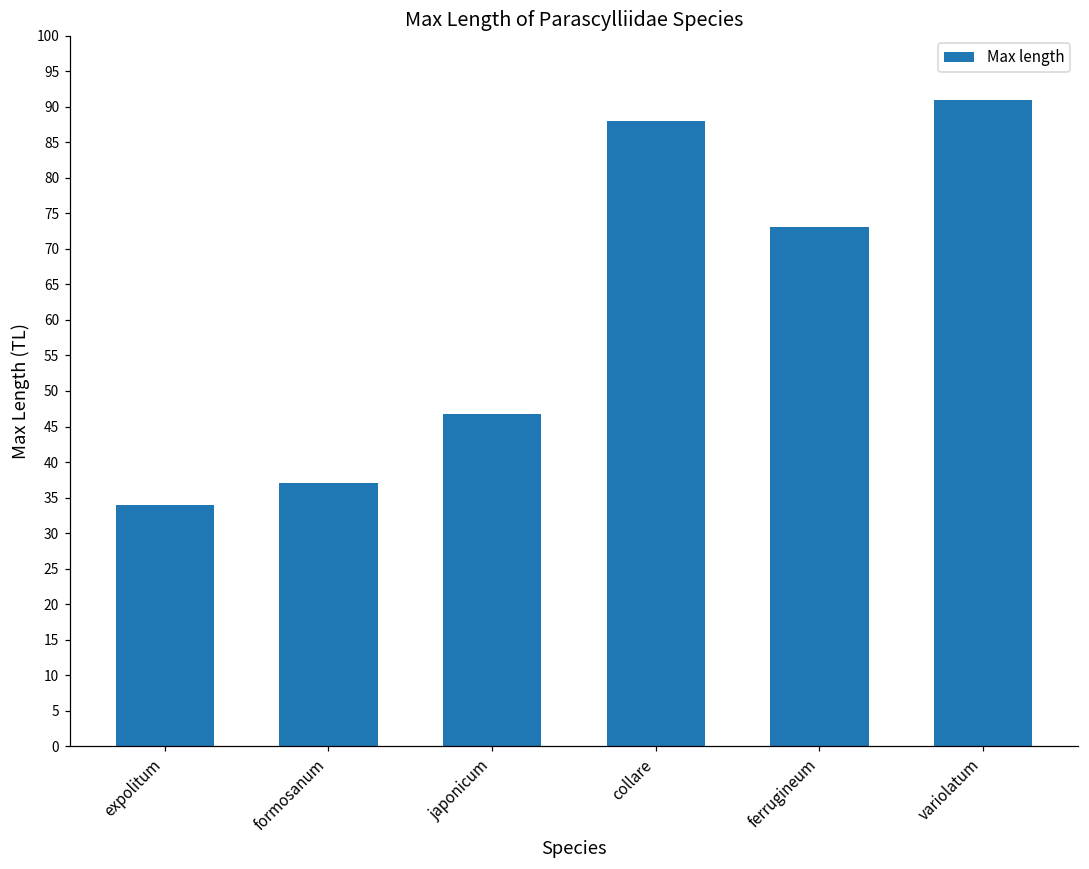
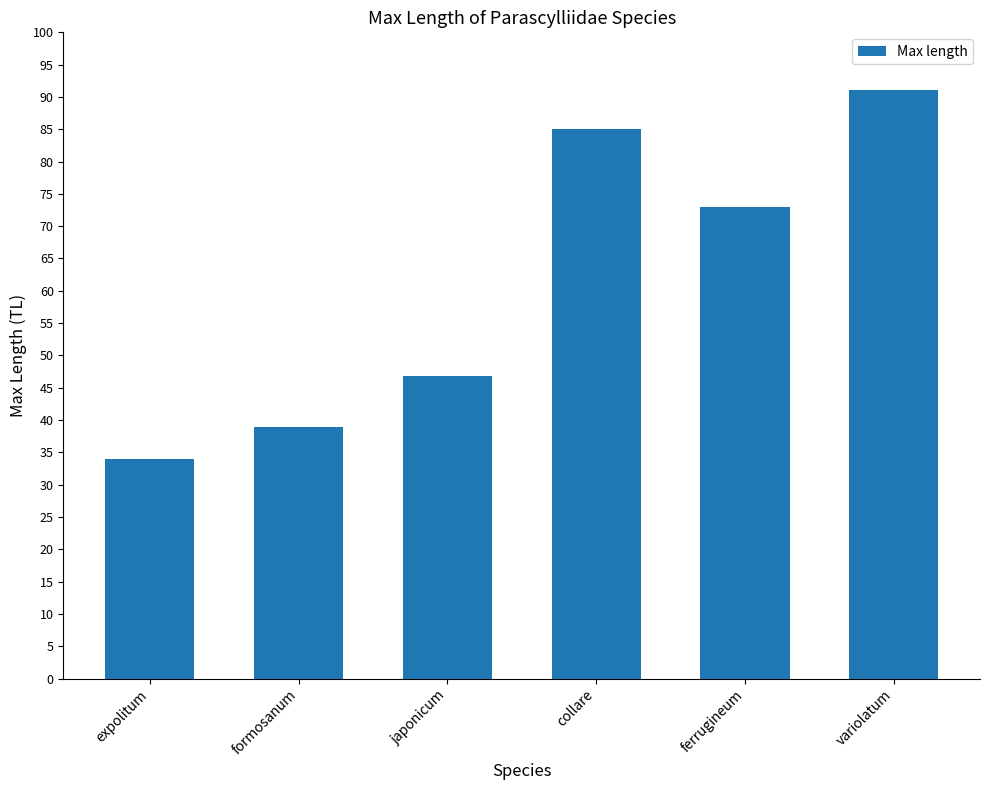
  {
    "expolitum": 34,
-   "formosanum": 37,
+   "formosanum": 39,
    "japonicum": 47,
-   "collare": 88,
+   "collare": 85,
    "ferrugineum": 73,
    "variolatum": 91
  }
